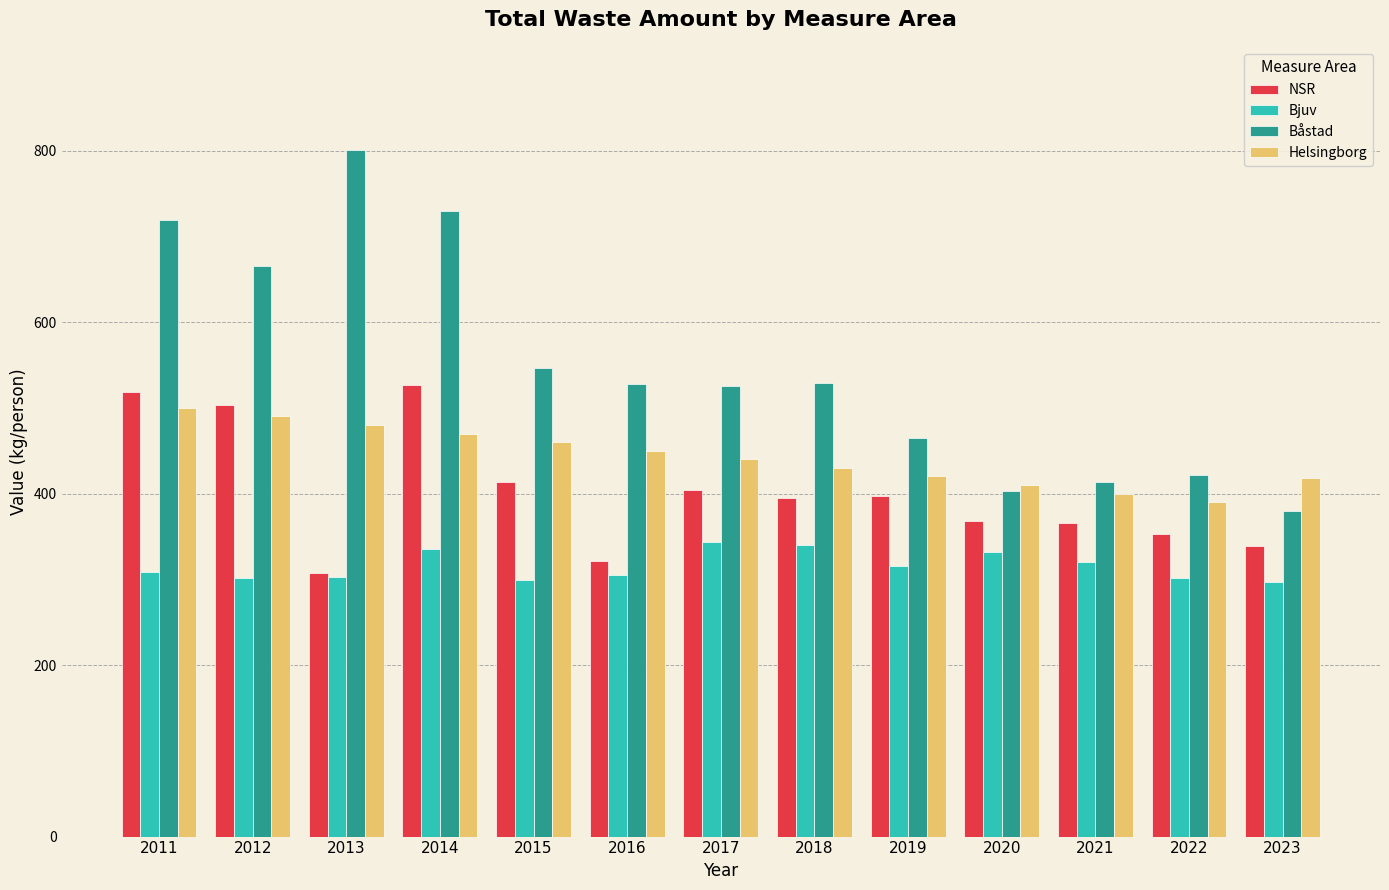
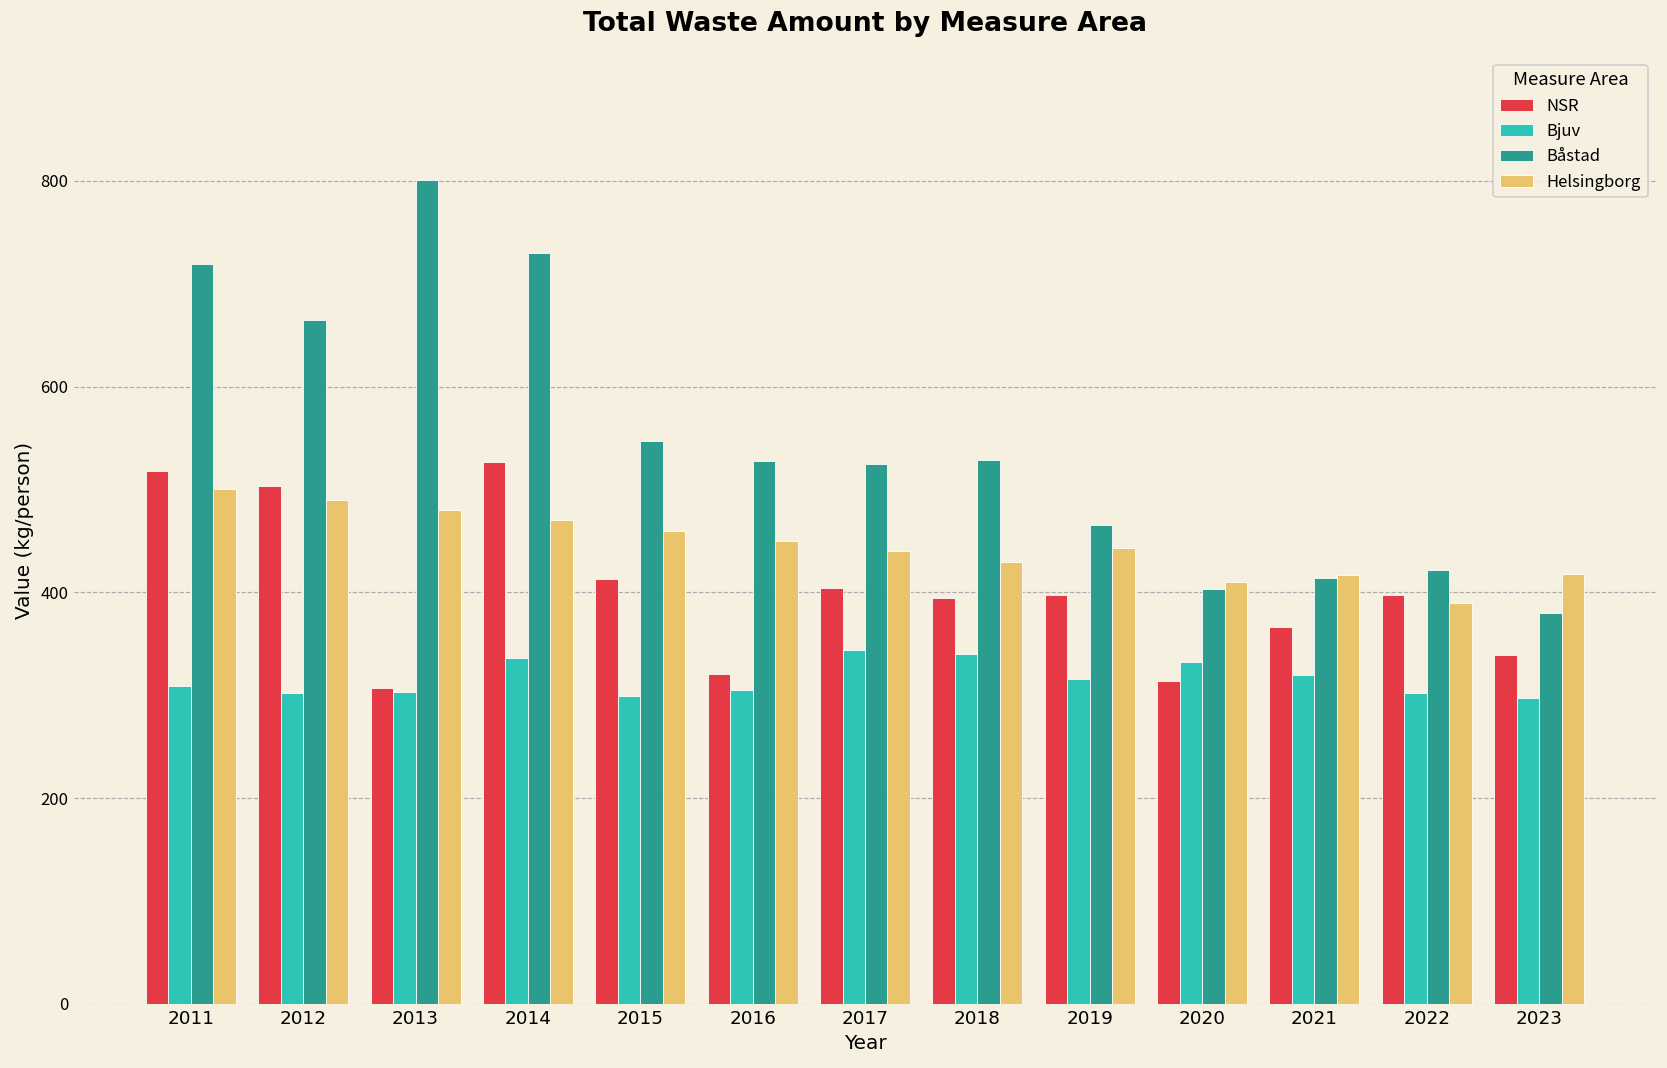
  {
    "NSR": {
      "2011": 520,
      "2012": 500,
      "2013": 310,
      "2014": 530,
      "2015": 410,
      "2016": 320,
      "2017": 400,
      "2018": 400,
      "2019": 400,
-     "2020": 370,
+     "2020": 310,
      "2021": 370,
-     "2022": 350,
+     "2022": 400,
      "2023": 340
    },
    "Helsingborg": {
      "2011": 500,
      "2012": 490,
      "2013": 480,
      "2014": 470,
      "2015": 460,
      "2016": 450,
      "2017": 440,
      "2018": 430,
-     "2019": 420,
+     "2019": 440,
      "2020": 410,
-     "2021": 400,
+     "2021": 420,
      "2022": 390,
      "2023": 420
    }
  }
